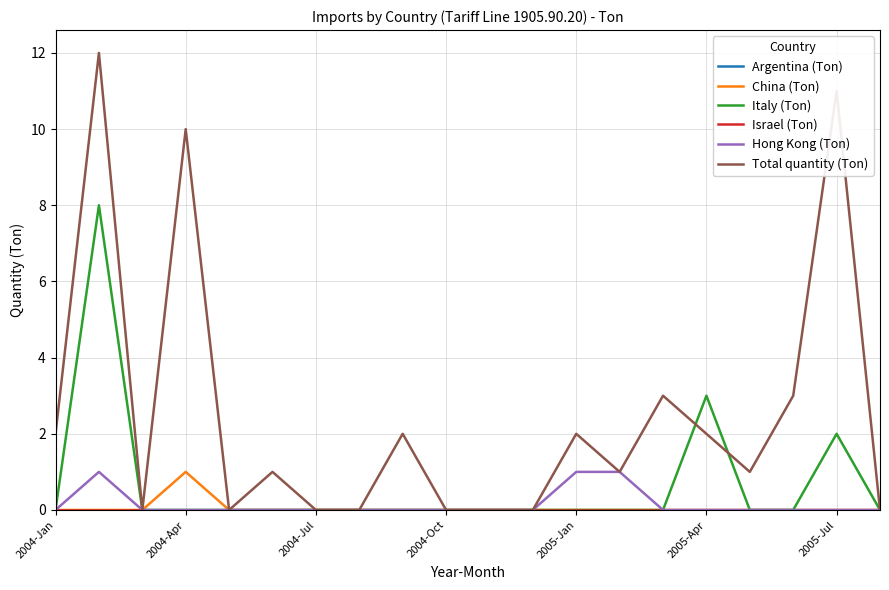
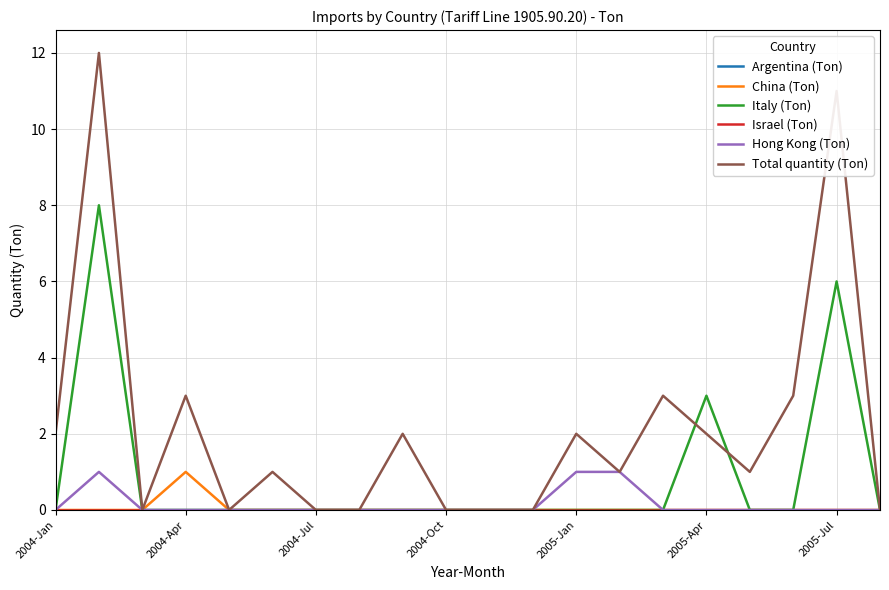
  {
    "China (Ton)": {
      "2004-Apr": 1
    },
    "Italy (Ton)": {
      "2005-Apr": 3,
-     "2005-Jul": 2
+     "2005-Jul": 6
    },
    "Hong Kong (Ton)": {
      "2005-Jan": 1
    },
    "Total quantity (Ton)": {
      "2004-Jan": 2,
-     "2004-Apr": 10,
+     "2004-Apr": 3,
      "2005-Jan": 2,
      "2005-Apr": 2
    }
  }
